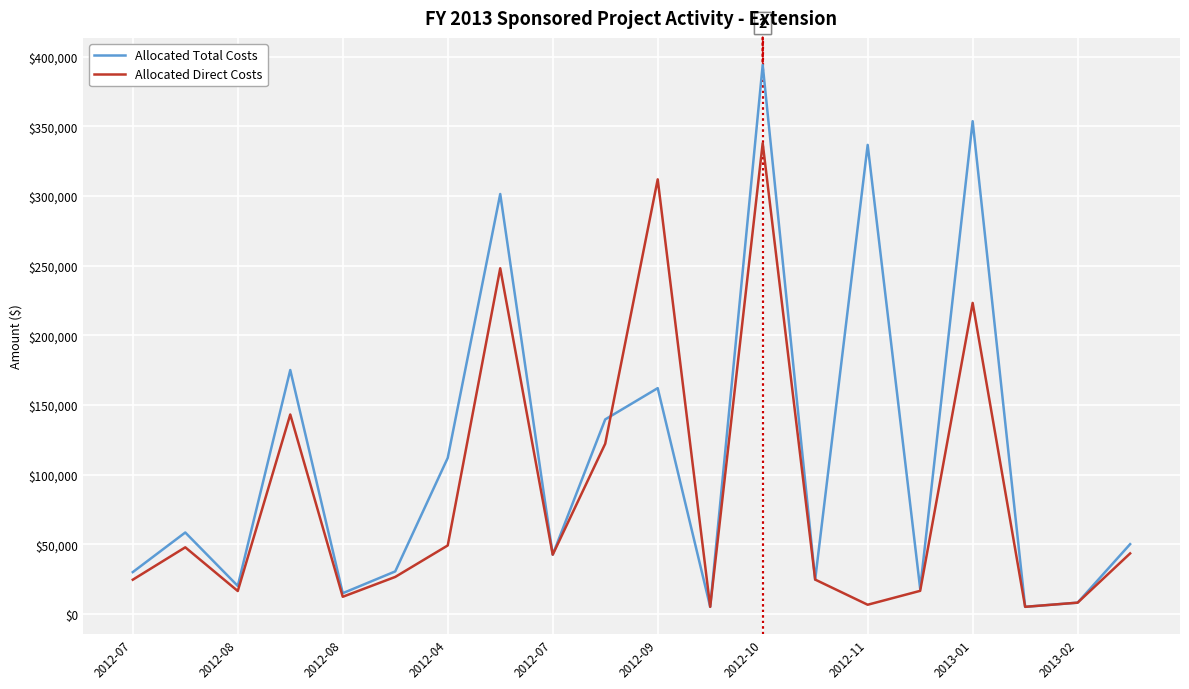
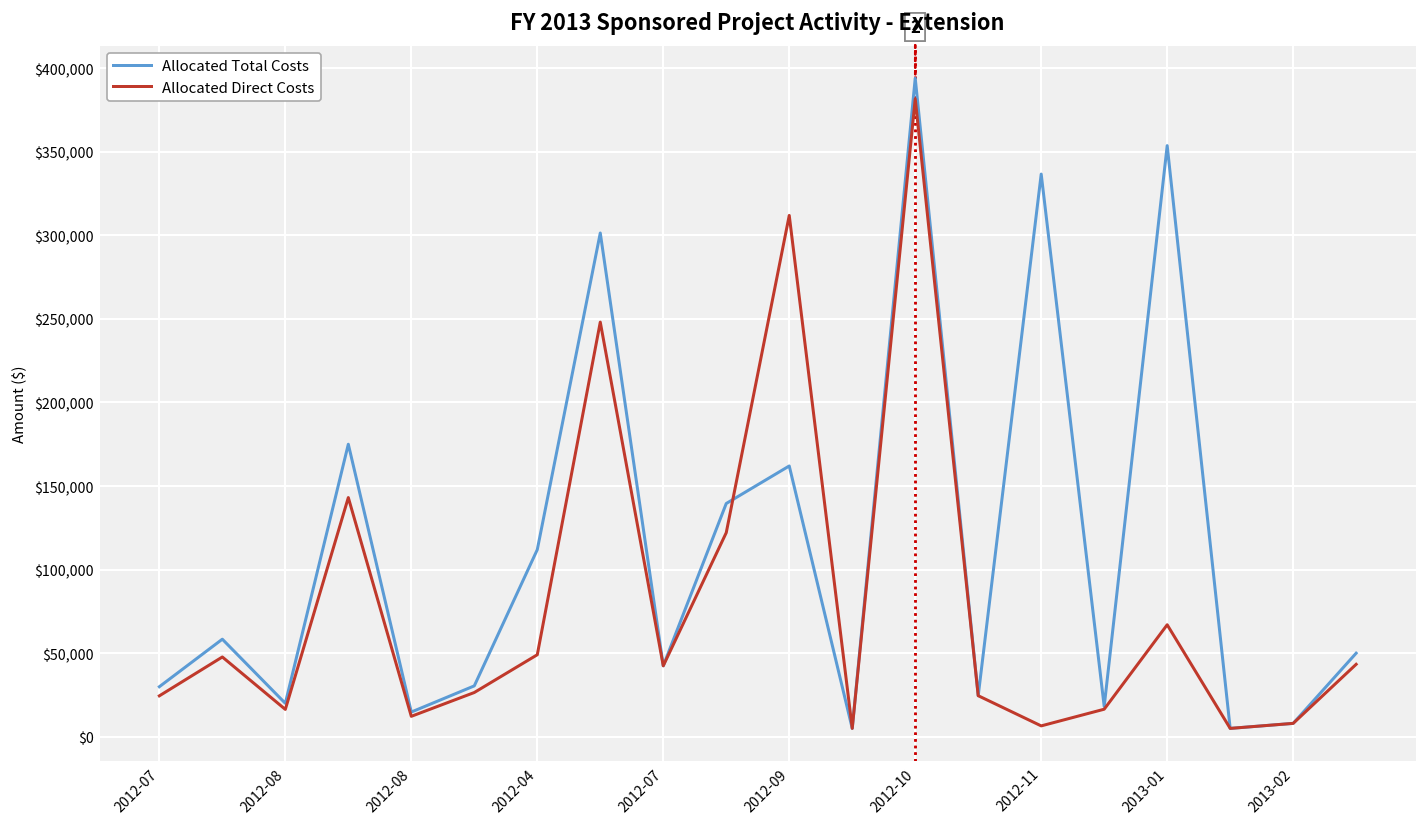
  {
    "Allocated Total Costs": {
      "2012-04": "$112,000",
      "2012-09": "$162,000",
      "2012-11": "$337,000",
      "2013-01": "$354,000"
    },
    "Allocated Direct Costs": {
      "2012-04": "$49,000",
      "2012-09": "$312,000",
-     "2012-10": "$338,000",
+     "2012-10": "$382,000",
      "2012-11": "$7,000",
-     "2013-01": "$223,000"
+     "2013-01": "$67,000"
    }
  }
